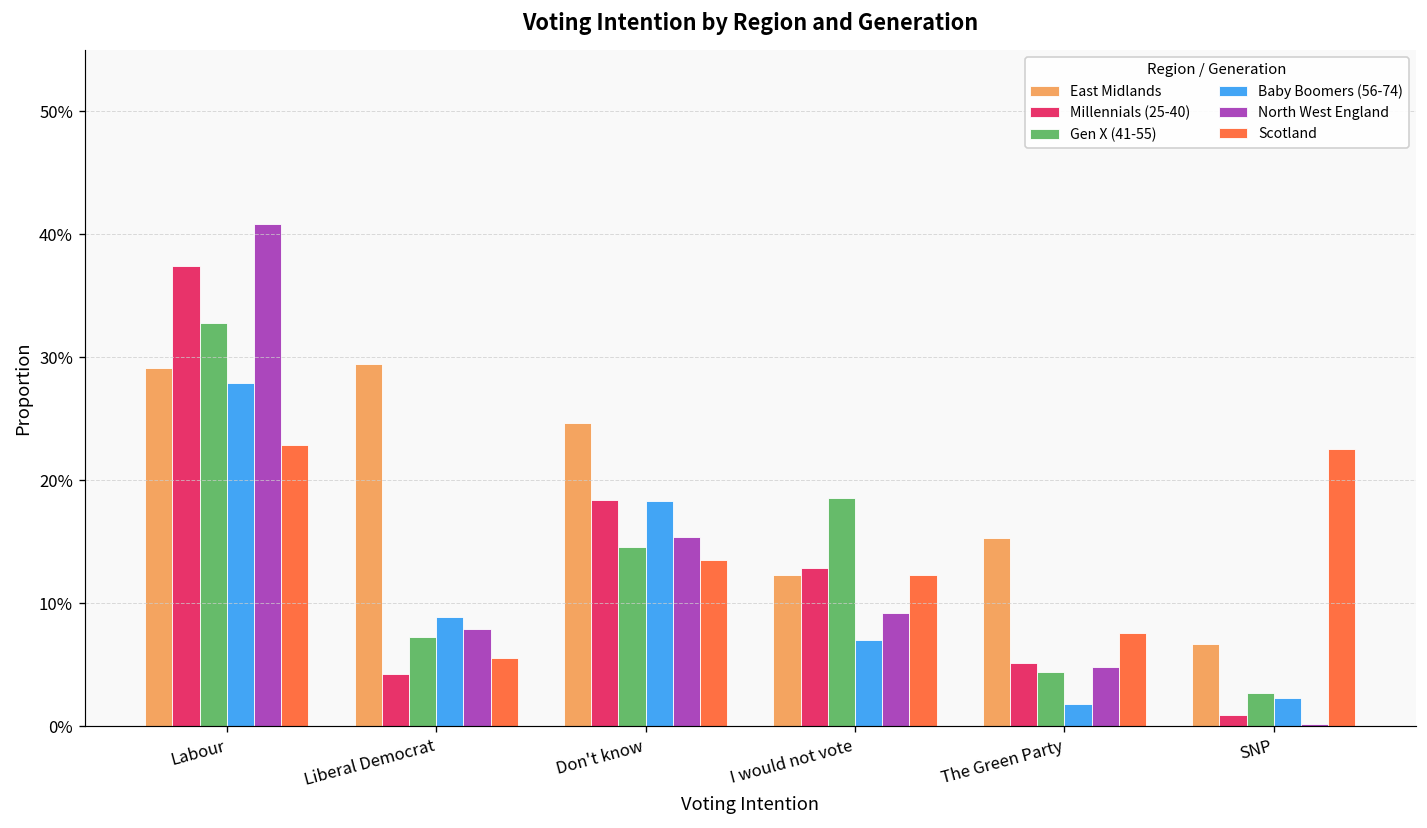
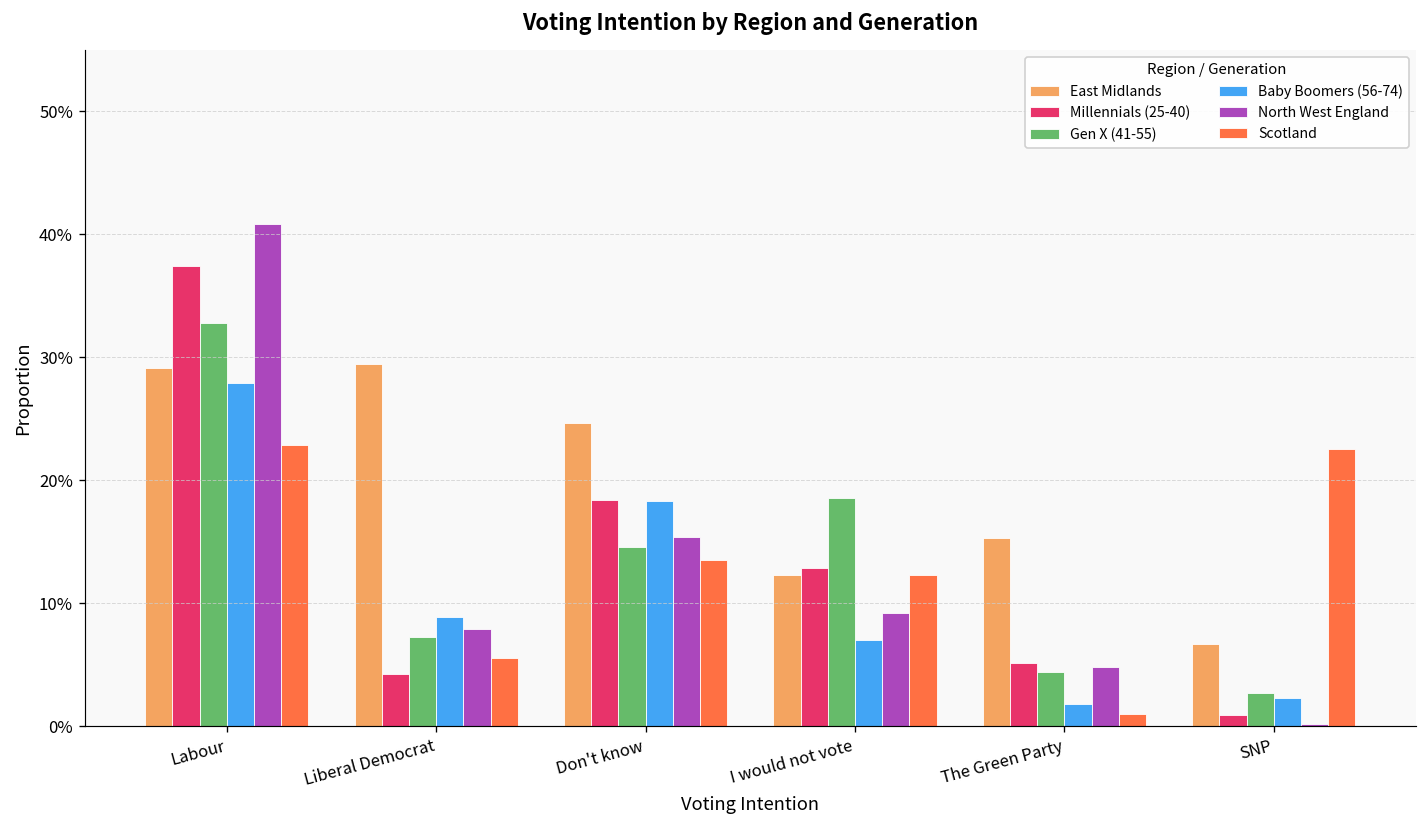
  {
    "East Midlands": {
      "Labour": "29.2%",
      "Liberal Democrat": "29.5%",
      "Don't know": "24.7%",
      "I would not vote": "12.3%",
      "The Green Party": "15.3%",
      "SNP": "6.7%"
    },
    "Millennials (25-40)": {
      "Labour": "37.5%",
      "Liberal Democrat": "4.2%",
      "Don't know": "18.4%",
      "I would not vote": "12.8%",
      "The Green Party": "5.1%",
      "SNP": "0.9%"
    },
    "Gen X (41-55)": {
      "Labour": "32.8%",
      "Liberal Democrat": "7.3%",
      "Don't know": "14.5%",
      "I would not vote": "18.5%",
      "The Green Party": "4.4%",
      "SNP": "2.7%"
    },
    "Baby Boomers (56-74)": {
      "Labour": "27.9%",
      "Liberal Democrat": "8.9%",
      "Don't know": "18.3%",
      "I would not vote": "7.0%",
      "The Green Party": "1.8%",
      "SNP": "2.3%"
    },
    "North West England": {
      "Labour": "40.8%",
      "Liberal Democrat": "7.9%",
      "Don't know": "15.4%",
      "I would not vote": "9.2%",
      "The Green Party": "4.8%"
    },
    "Scotland": {
      "Labour": "22.9%",
      "Liberal Democrat": "5.6%",
      "Don't know": "13.5%",
      "I would not vote": "12.3%",
-     "The Green Party": "7.6%",
+     "The Green Party": "1.0%",
      "SNP": "22.5%"
    }
  }
